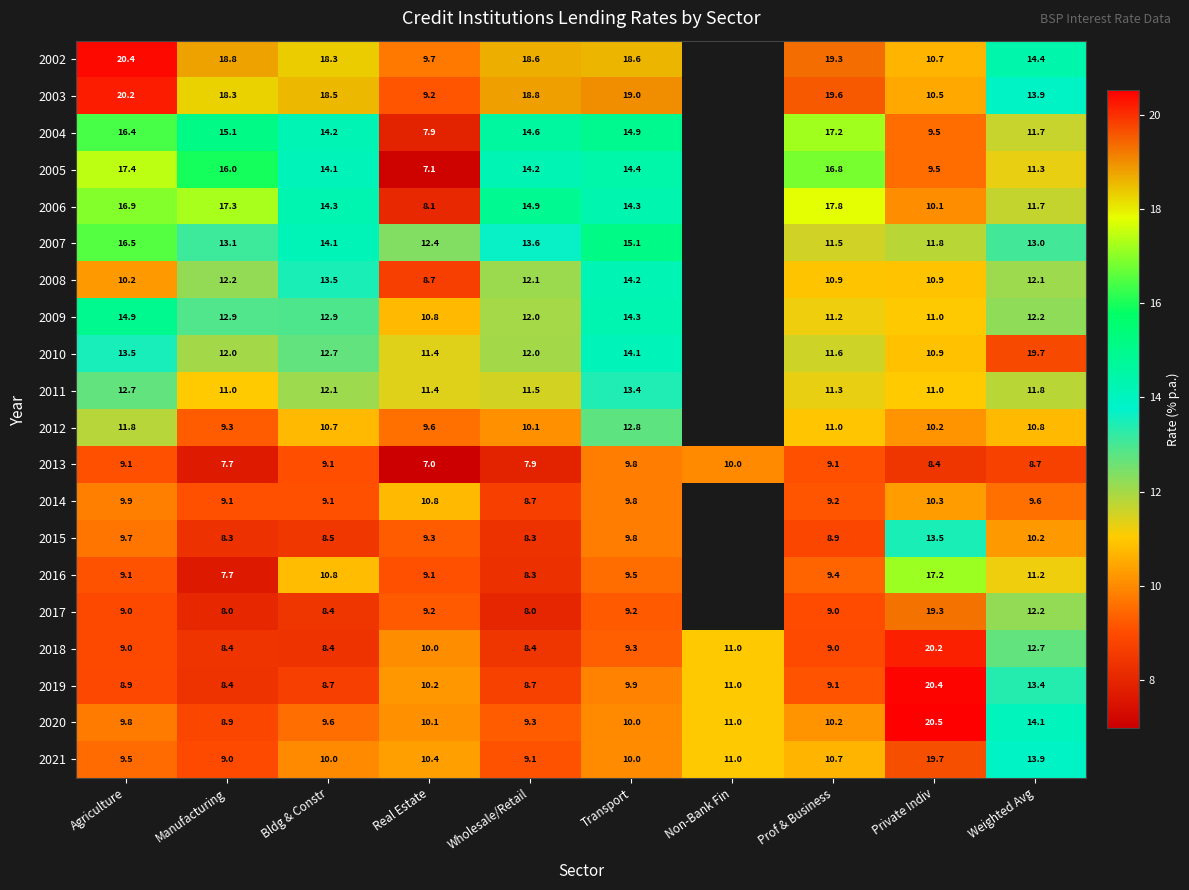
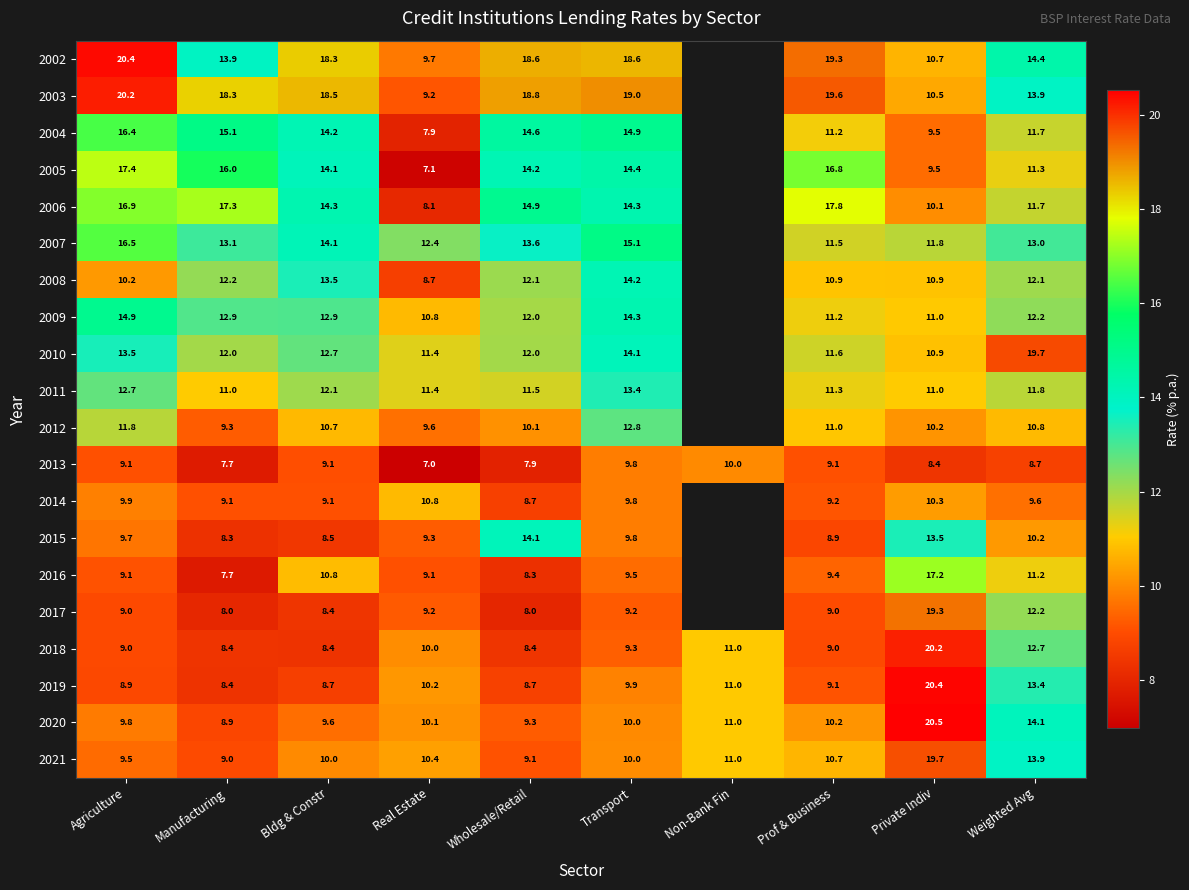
  {
    "2002": {
      "Agriculture": 20.4,
-     "Manufacturing": 18.8,
+     "Manufacturing": 13.9,
      "Bldg & Constr": 18.3,
      "Real Estate": 9.7,
      "Wholesale/Retail": 18.6,
      "Transport": 18.6,
      "Prof & Business": 19.3,
      "Private Indiv": 10.7,
      "Weighted Avg": 14.4
    },
    "2003": {
      "Agriculture": 20.2,
      "Manufacturing": 18.3,
      "Bldg & Constr": 18.5,
      "Real Estate": 9.2,
      "Wholesale/Retail": 18.8,
      "Transport": 19.0,
      "Prof & Business": 19.6,
      "Private Indiv": 10.5,
      "Weighted Avg": 13.9
    },
    "2004": {
      "Agriculture": 16.4,
      "Manufacturing": 15.1,
      "Bldg & Constr": 14.2,
      "Real Estate": 7.9,
      "Wholesale/Retail": 14.6,
      "Transport": 14.9,
-     "Prof & Business": 17.2,
+     "Prof & Business": 11.2,
      "Private Indiv": 9.5,
      "Weighted Avg": 11.7
    },
    "2005": {
      "Agriculture": 17.4,
      "Manufacturing": 16.0,
      "Bldg & Constr": 14.1,
      "Real Estate": 7.1,
      "Wholesale/Retail": 14.2,
      "Transport": 14.4,
      "Prof & Business": 16.8,
      "Private Indiv": 9.5,
      "Weighted Avg": 11.3
    },
    "2006": {
      "Agriculture": 16.9,
      "Manufacturing": 17.3,
      "Bldg & Constr": 14.3,
      "Real Estate": 8.1,
      "Wholesale/Retail": 14.9,
      "Transport": 14.3,
      "Prof & Business": 17.8,
      "Private Indiv": 10.1,
      "Weighted Avg": 11.7
    },
    "2007": {
      "Agriculture": 16.5,
      "Manufacturing": 13.1,
      "Bldg & Constr": 14.1,
      "Real Estate": 12.4,
      "Wholesale/Retail": 13.6,
      "Transport": 15.1,
      "Prof & Business": 11.5,
      "Private Indiv": 11.8,
      "Weighted Avg": 13.0
    },
    "2008": {
      "Agriculture": 10.2,
      "Manufacturing": 12.2,
      "Bldg & Constr": 13.5,
      "Real Estate": 8.7,
      "Wholesale/Retail": 12.1,
      "Transport": 14.2,
      "Prof & Business": 10.9,
      "Private Indiv": 10.9,
      "Weighted Avg": 12.1
    },
    "2009": {
      "Agriculture": 14.9,
      "Manufacturing": 12.9,
      "Bldg & Constr": 12.9,
      "Real Estate": 10.8,
      "Wholesale/Retail": 12.0,
      "Transport": 14.3,
      "Prof & Business": 11.2,
      "Private Indiv": 11.0,
      "Weighted Avg": 12.2
    },
    "2010": {
      "Agriculture": 13.5,
      "Manufacturing": 12.0,
      "Bldg & Constr": 12.7,
      "Real Estate": 11.4,
      "Wholesale/Retail": 12.0,
      "Transport": 14.1,
      "Prof & Business": 11.6,
      "Private Indiv": 10.9,
      "Weighted Avg": 19.7
    },
    "2011": {
      "Agriculture": 12.7,
      "Manufacturing": 11.0,
      "Bldg & Constr": 12.1,
      "Real Estate": 11.4,
      "Wholesale/Retail": 11.5,
      "Transport": 13.4,
      "Prof & Business": 11.3,
      "Private Indiv": 11.0,
      "Weighted Avg": 11.8
    },
    "2012": {
      "Agriculture": 11.8,
      "Manufacturing": 9.3,
      "Bldg & Constr": 10.7,
      "Real Estate": 9.6,
      "Wholesale/Retail": 10.1,
      "Transport": 12.8,
      "Prof & Business": 11.0,
      "Private Indiv": 10.2,
      "Weighted Avg": 10.8
    },
    "2013": {
      "Agriculture": 9.1,
      "Manufacturing": 7.7,
      "Bldg & Constr": 9.1,
      "Real Estate": 7.0,
      "Wholesale/Retail": 7.9,
      "Transport": 9.8,
      "Non-Bank Fin": 10.0,
      "Prof & Business": 9.1,
      "Private Indiv": 8.4,
      "Weighted Avg": 8.7
    },
    "2014": {
      "Agriculture": 9.9,
      "Manufacturing": 9.1,
      "Bldg & Constr": 9.1,
      "Real Estate": 10.8,
      "Wholesale/Retail": 8.7,
      "Transport": 9.8,
      "Prof & Business": 9.2,
      "Private Indiv": 10.3,
      "Weighted Avg": 9.6
    },
    "2015": {
      "Agriculture": 9.7,
      "Manufacturing": 8.3,
      "Bldg & Constr": 8.5,
      "Real Estate": 9.3,
-     "Wholesale/Retail": 8.3,
+     "Wholesale/Retail": 14.1,
      "Transport": 9.8,
      "Prof & Business": 8.9,
      "Private Indiv": 13.5,
      "Weighted Avg": 10.2
    },
    "2016": {
      "Agriculture": 9.1,
      "Manufacturing": 7.7,
      "Bldg & Constr": 10.8,
      "Real Estate": 9.1,
      "Wholesale/Retail": 8.3,
      "Transport": 9.5,
      "Prof & Business": 9.4,
      "Private Indiv": 17.2,
      "Weighted Avg": 11.2
    },
    "2017": {
      "Agriculture": 9.0,
      "Manufacturing": 8.0,
      "Bldg & Constr": 8.4,
      "Real Estate": 9.2,
      "Wholesale/Retail": 8.0,
      "Transport": 9.2,
      "Prof & Business": 9.0,
      "Private Indiv": 19.3,
      "Weighted Avg": 12.2
    },
    "2018": {
      "Agriculture": 9.0,
      "Manufacturing": 8.4,
      "Bldg & Constr": 8.4,
      "Real Estate": 10.0,
      "Wholesale/Retail": 8.4,
      "Transport": 9.3,
      "Non-Bank Fin": 11.0,
      "Prof & Business": 9.0,
      "Private Indiv": 20.2,
      "Weighted Avg": 12.7
    },
    "2019": {
      "Agriculture": 8.9,
      "Manufacturing": 8.4,
      "Bldg & Constr": 8.7,
      "Real Estate": 10.2,
      "Wholesale/Retail": 8.7,
      "Transport": 9.9,
      "Non-Bank Fin": 11.0,
      "Prof & Business": 9.1,
      "Private Indiv": 20.4,
      "Weighted Avg": 13.4
    },
    "2020": {
      "Agriculture": 9.8,
      "Manufacturing": 8.9,
      "Bldg & Constr": 9.6,
      "Real Estate": 10.1,
      "Wholesale/Retail": 9.3,
      "Transport": 10.0,
      "Non-Bank Fin": 11.0,
      "Prof & Business": 10.2,
      "Private Indiv": 20.5,
      "Weighted Avg": 14.1
    },
    "2021": {
      "Agriculture": 9.5,
      "Manufacturing": 9.0,
      "Bldg & Constr": 10.0,
      "Real Estate": 10.4,
      "Wholesale/Retail": 9.1,
      "Transport": 10.0,
      "Non-Bank Fin": 11.0,
      "Prof & Business": 10.7,
      "Private Indiv": 19.7,
      "Weighted Avg": 13.9
    }
  }
